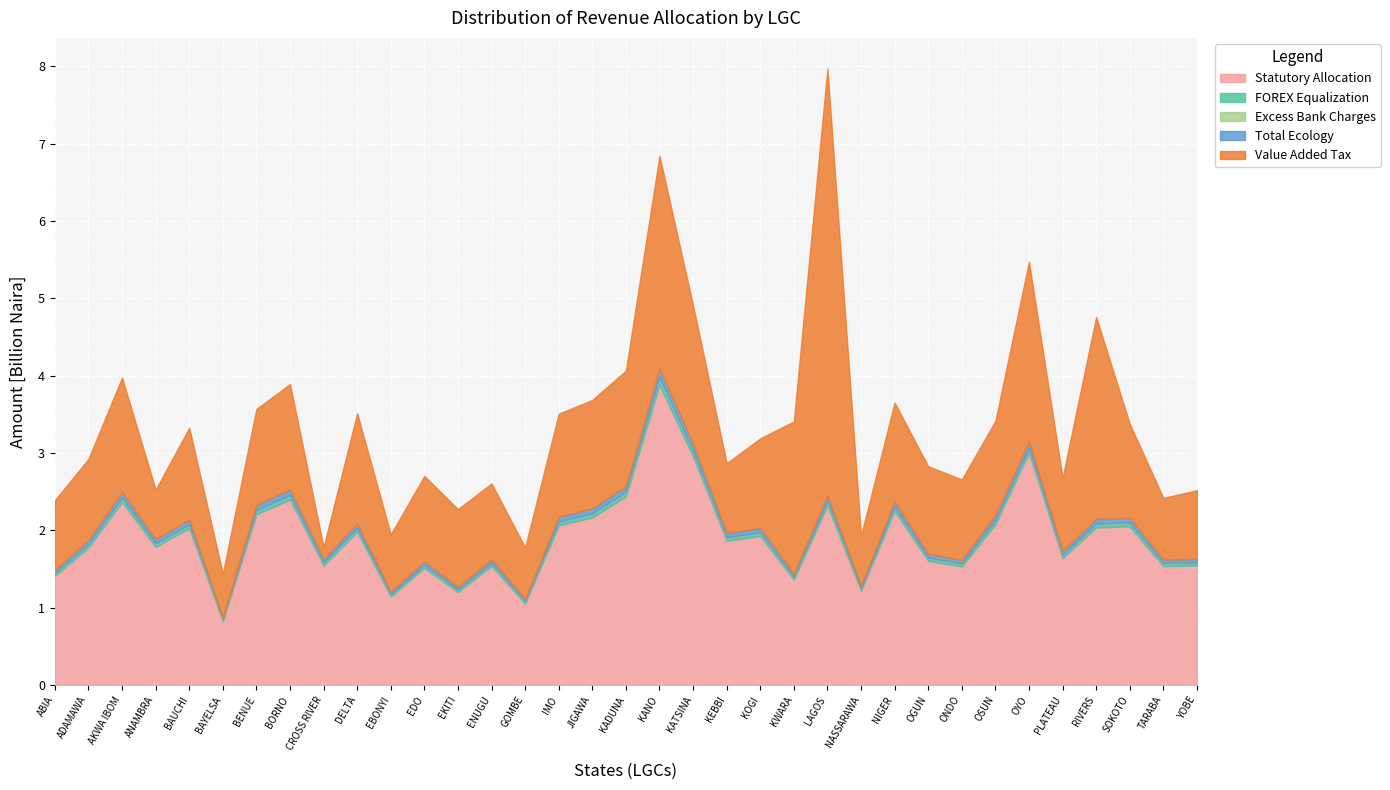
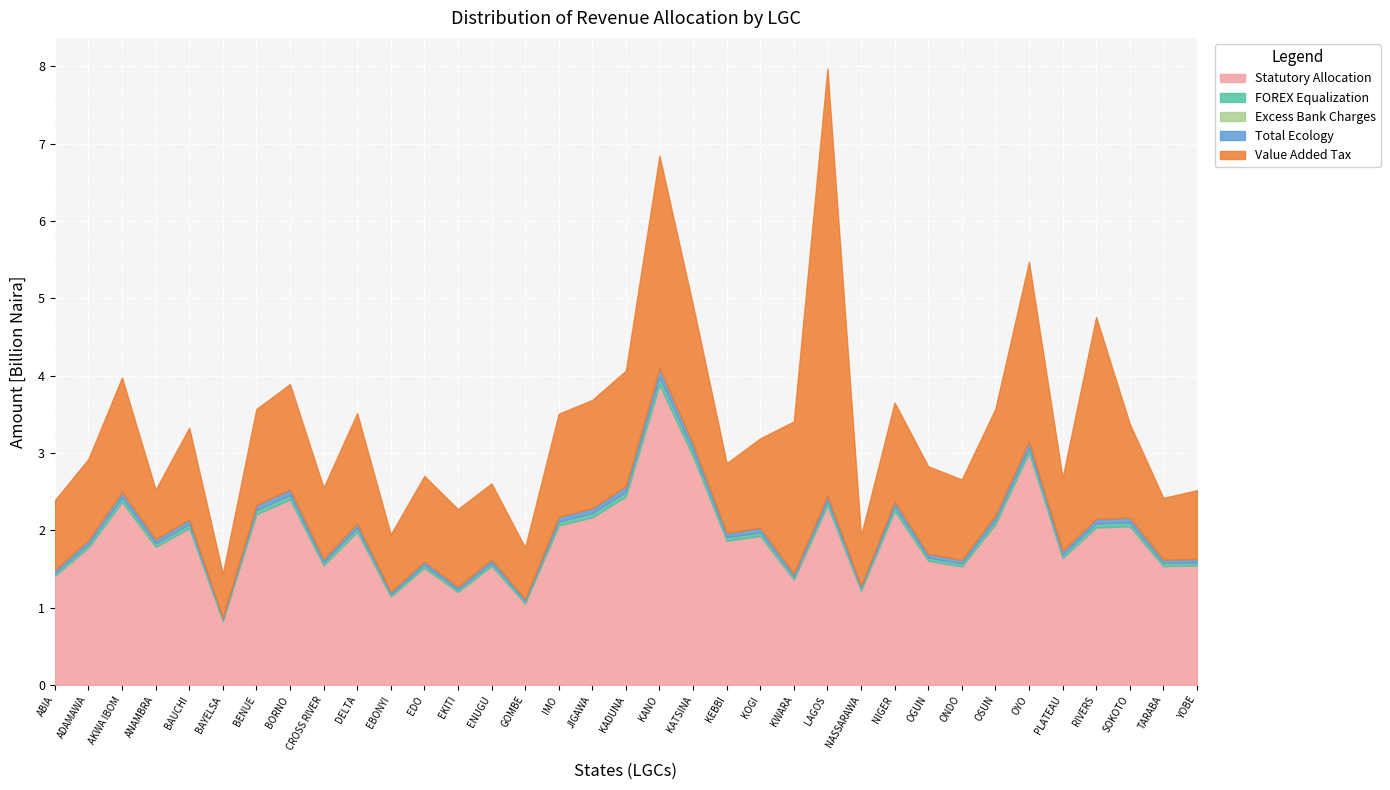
  {
    "Statutory Allocation": {
      "ADAMAWA": 1.8,
      "AKWA IBOM": 2.4,
      "ANAMBRA": 1.8,
      "BAUCHI": 2.0,
      "BENUE": 2.2,
      "BORNO": 2.4,
      "CROSS RIVER": 1.5,
      "DELTA": 2.0,
      "EDO": 1.5,
      "ENUGU": 1.5,
      "IMO": 2.1,
      "JIGAWA": 2.2,
      "KADUNA": 2.4,
      "KANO": 3.9,
      "KATSINA": 3.0,
      "KEBBI": 1.9,
      "KOGI": 1.9,
      "LAGOS": 2.3,
      "NIGER": 2.3,
      "OGUN": 1.6,
      "ONDO": 1.5,
      "OSUN": 2.1,
      "OYO": 3.0,
      "PLATEAU": 1.6,
      "RIVERS": 2.0,
      "SOKOTO": 2.1,
      "TARABA": 1.5,
      "YOBE": 1.5
    },
    "Total Ecology": {
      "ABIA": 0.0,
      "ADAMAWA": 0.1,
      "AKWA IBOM": 0.1,
      "ANAMBRA": 0.1,
      "BAUCHI": 0.1,
      "BENUE": 0.1,
      "BORNO": 0.1,
      "CROSS RIVER": 0.0,
      "DELTA": 0.1,
      "EBONYI": 0.0,
      "EDO": 0.0,
      "EKITI": 0.0,
      "ENUGU": 0.0,
      "IMO": 0.1,
      "JIGAWA": 0.1,
      "KADUNA": 0.1,
      "KANO": 0.1,
      "KATSINA": 0.1,
      "KEBBI": 0.1,
      "KOGI": 0.1,
      "KWARA": 0.0,
      "LAGOS": 0.1,
      "NASSARAWA": 0.0,
      "NIGER": 0.1,
      "OGUN": 0.0,
      "ONDO": 0.0,
      "OSUN": 0.1,
      "OYO": 0.1,
      "PLATEAU": 0.1,
      "RIVERS": 0.1,
      "SOKOTO": 0.1,
      "TARABA": 0.0,
      "YOBE": 0.0
    },
    "Value Added Tax": {
      "ABIA": 0.9,
      "ADAMAWA": 1.0,
      "AKWA IBOM": 1.5,
      "ANAMBRA": 0.6,
      "BAUCHI": 1.2,
      "BAYELSA": 0.6,
      "BENUE": 1.2,
      "BORNO": 1.4,
-     "CROSS RIVER": 0.2,
+     "CROSS RIVER": 0.9,
      "DELTA": 1.4,
      "EBONYI": 0.7,
      "EDO": 1.1,
      "EKITI": 1.0,
      "ENUGU": 1.0,
      "GOMBE": 0.7,
      "IMO": 1.3,
      "JIGAWA": 1.4,
      "KADUNA": 1.5,
      "KANO": 2.7,
      "KATSINA": 1.8,
      "KEBBI": 0.9,
      "KOGI": 1.2,
      "KWARA": 2.0,
      "LAGOS": 5.5,
      "NASSARAWA": 0.6,
      "NIGER": 1.3,
      "OGUN": 1.1,
      "ONDO": 1.0,
-     "OSUN": 1.2,
+     "OSUN": 1.4,
      "OYO": 2.3,
      "PLATEAU": 0.9,
      "RIVERS": 2.6,
      "SOKOTO": 1.2,
      "TARABA": 0.8,
      "YOBE": 0.9
    }
  }
